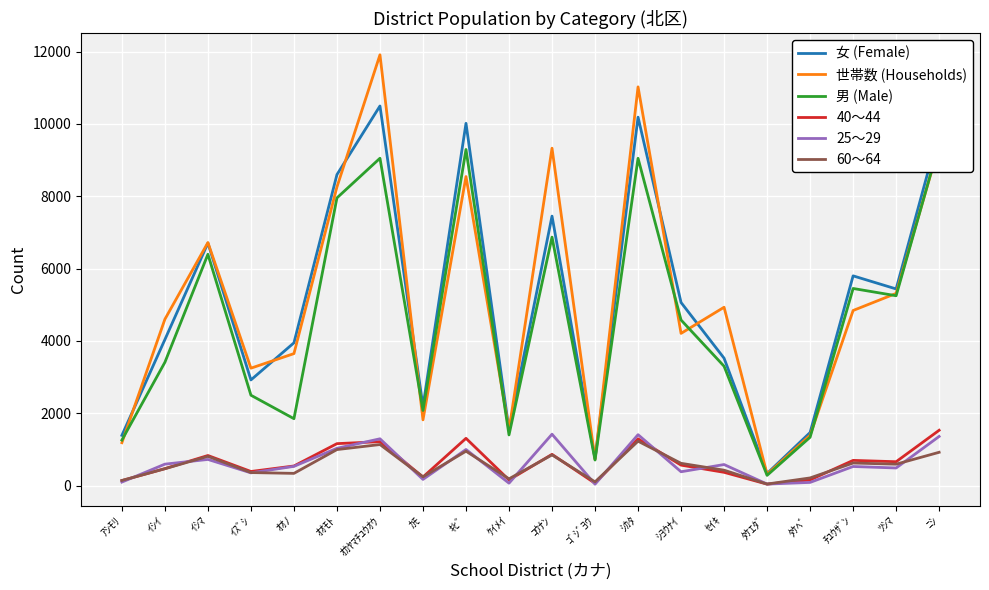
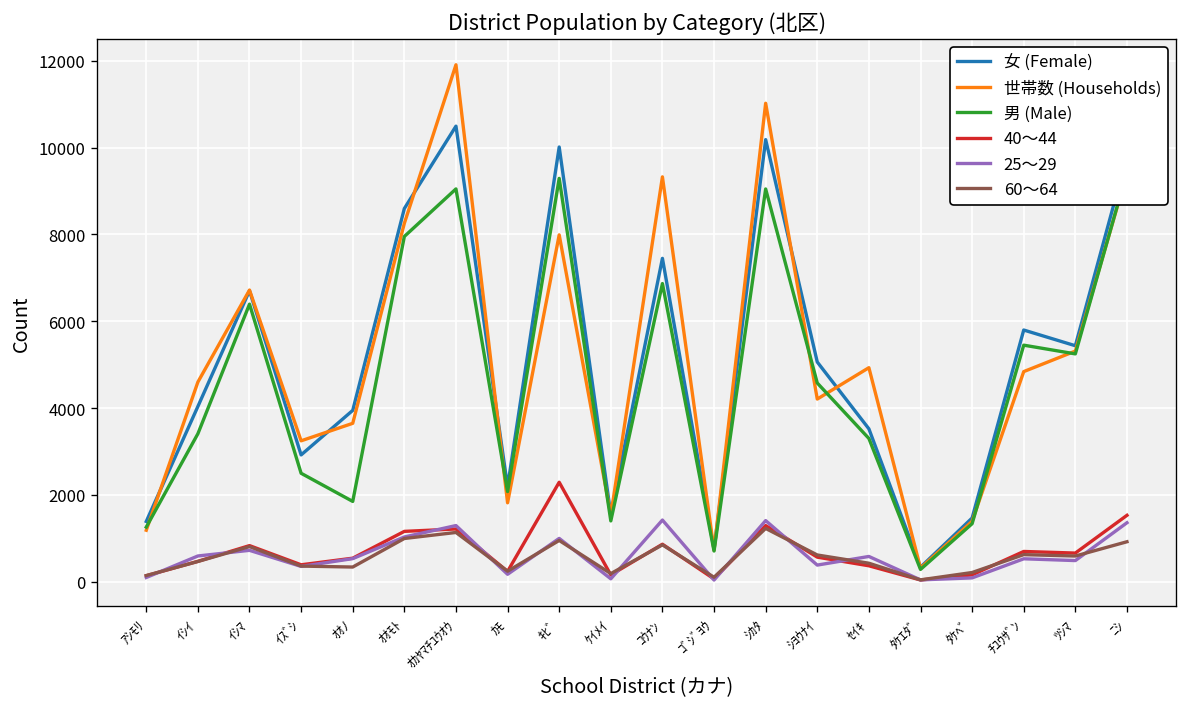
  {
    "女 (Female)": {
      "ｱｼﾓﾘ": 1400,
      "ｲｼｲ": 4000,
      "ｲｽﾞｼ": 2900,
      "ｵｵﾉ": 3900,
      "ｵｵﾓﾄ": 8600,
      "ｵｶﾔﾏﾁﾕｳｵｳ": 10500,
      "ｶﾓ": 2200,
      "ｷﾋﾞ": 10000,
      "ｺｳﾅﾝ": 7500,
      "ｼｶﾀ": 10200,
      "ｼﾖｳﾅｲ": 5100,
      "ｾｲｷ": 3500,
      "ﾀｹﾍﾞ": 1500,
      "ﾁﾕｳｻﾞﾝ": 5800,
      "ﾂｼﾏ": 5400
    },
    "世帯数 (Households)": {
      "ｱｼﾓﾘ": 1200,
      "ｲｼｲ": 4600,
      "ｲｽﾞｼ": 3200,
      "ｵｵﾉ": 3600,
      "ｵｵﾓﾄ": 8300,
      "ｵｶﾔﾏﾁﾕｳｵｳ": 11900,
      "ｶﾓ": 1800,
-     "ｷﾋﾞ": 8500,
+     "ｷﾋﾞ": 8000,
      "ｺｳﾅﾝ": 9300,
      "ｼｶﾀ": 11000,
      "ｼﾖｳﾅｲ": 4200,
      "ｾｲｷ": 4900,
      "ﾁﾕｳｻﾞﾝ": 4800
    },
    "男 (Male)": {
      "ｱｼﾓﾘ": 1300,
      "ｲｼｲ": 3400,
      "ｲｼﾏ": 6400,
      "ｲｽﾞｼ": 2500,
      "ｵｵﾉ": 1800,
      "ｵｵﾓﾄ": 8000,
      "ｵｶﾔﾏﾁﾕｳｵｳ": 9100,
      "ｶﾓ": 2100,
      "ｷﾋﾞ": 9300,
      "ｹｲﾒｲ": 1400,
      "ｺｳﾅﾝ": 6900,
      "ｼｶﾀ": 9000,
      "ｼﾖｳﾅｲ": 4600,
      "ｾｲｷ": 3300,
      "ﾁﾕｳｻﾞﾝ": 5400
    },
    "40～44": {
      "ｵｵﾓﾄ": 1200,
      "ｵｶﾔﾏﾁﾕｳｵｳ": 1200,
-     "ｷﾋﾞ": 1300,
+     "ｷﾋﾞ": 2300,
      "ﾁﾕｳｻﾞﾝ": 700,
      "ﾆｼ": 1500
    },
    "25～29": {
      "ｲｼｲ": 600,
      "ｲｼﾏ": 700,
      "ｵｶﾔﾏﾁﾕｳｵｳ": 1300,
      "ｹｲﾒｲ": 100,
      "ｺｳﾅﾝ": 1400,
      "ｼｶﾀ": 1400,
      "ｼﾖｳﾅｲ": 400,
      "ｾｲｷ": 600,
      "ﾁﾕｳｻﾞﾝ": 500,
      "ﾂｼﾏ": 500,
      "ﾆｼ": 1400
    },
    "60～64": {
      "ｵｵﾉ": 300,
      "ｵｶﾔﾏﾁﾕｳｵｳ": 1100,
      "ﾁﾕｳｻﾞﾝ": 600,
      "ﾆｼ": 900
    }
  }
